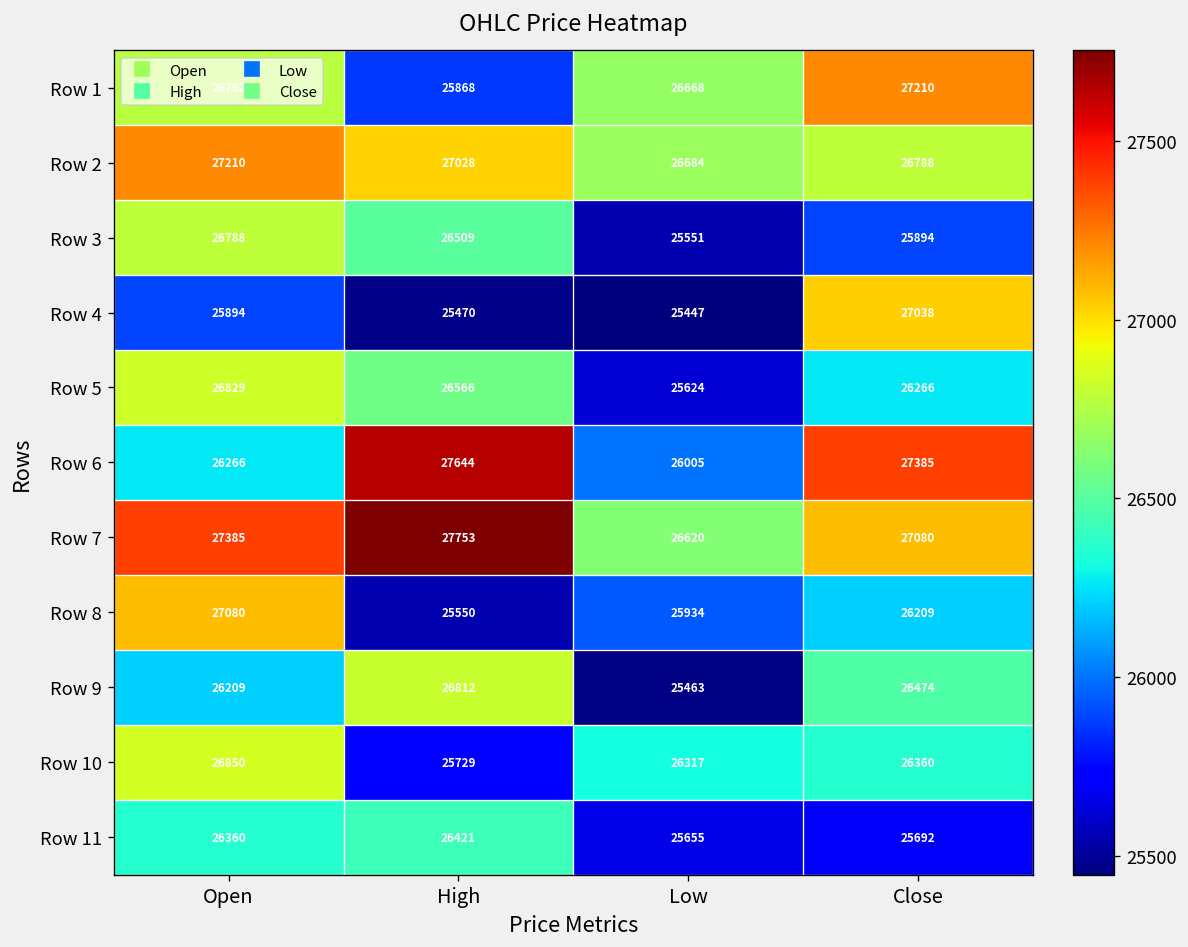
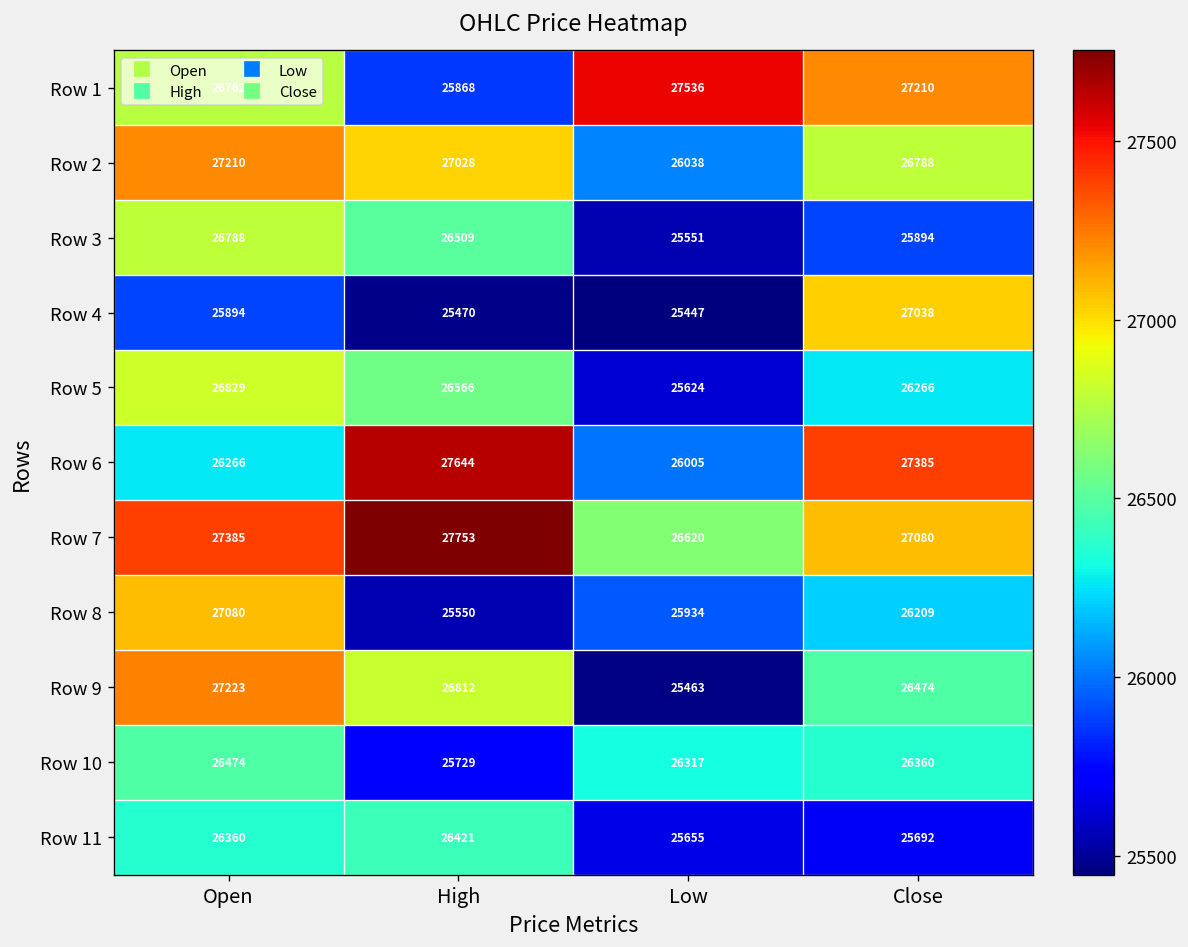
  {
    "Row 1": {
      "High": 25868,
-     "Low": 26668,
+     "Low": 27536,
      "Close": 27210
    },
    "Row 2": {
      "Open": 27210,
      "High": 27028,
-     "Low": 26684,
+     "Low": 26038,
      "Close": 26788
    },
    "Row 3": {
      "Open": 26788,
      "High": 26509,
      "Low": 25551,
      "Close": 25894
    },
    "Row 4": {
      "Open": 25894,
      "High": 25470,
      "Low": 25447,
      "Close": 27038
    },
    "Row 5": {
      "Open": 26829,
      "High": 26566,
      "Low": 25624,
      "Close": 26266
    },
    "Row 6": {
      "Open": 26266,
      "High": 27644,
      "Low": 26005,
      "Close": 27385
    },
    "Row 7": {
      "Open": 27385,
      "High": 27753,
      "Low": 26620,
      "Close": 27080
    },
    "Row 8": {
      "Open": 27080,
      "High": 25550,
      "Low": 25934,
      "Close": 26209
    },
    "Row 9": {
-     "Open": 26209,
+     "Open": 27223,
      "High": 26812,
      "Low": 25463,
      "Close": 26474
    },
    "Row 10": {
-     "Open": 26850,
+     "Open": 26474,
      "High": 25729,
      "Low": 26317,
      "Close": 26360
    },
    "Row 11": {
      "Open": 26360,
      "High": 26421,
      "Low": 25655,
      "Close": 25692
    }
  }
